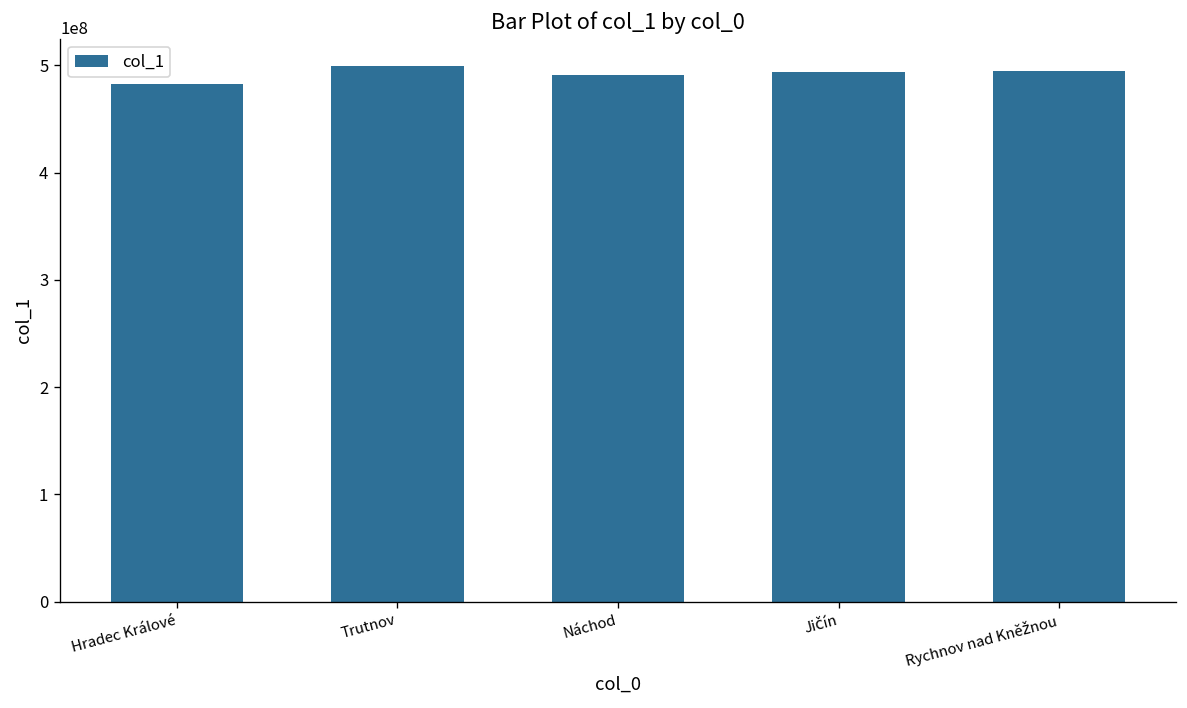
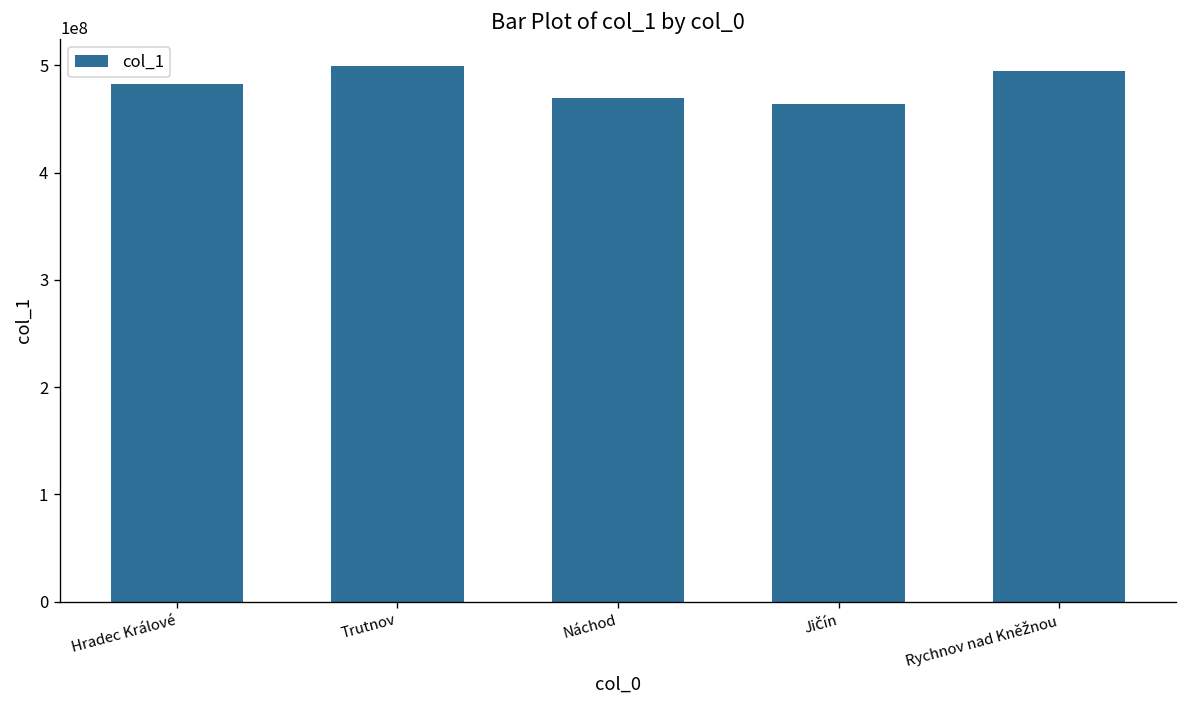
  {
    "Hradec Králové": 480000000,
    "Trutnov": 500000000,
-   "Náchod": 490000000,
-   "Jičín": 490000000,
+   "Náchod": 470000000,
+   "Jičín": 460000000,
    "Rychnov nad Kněžnou": 490000000
  }
